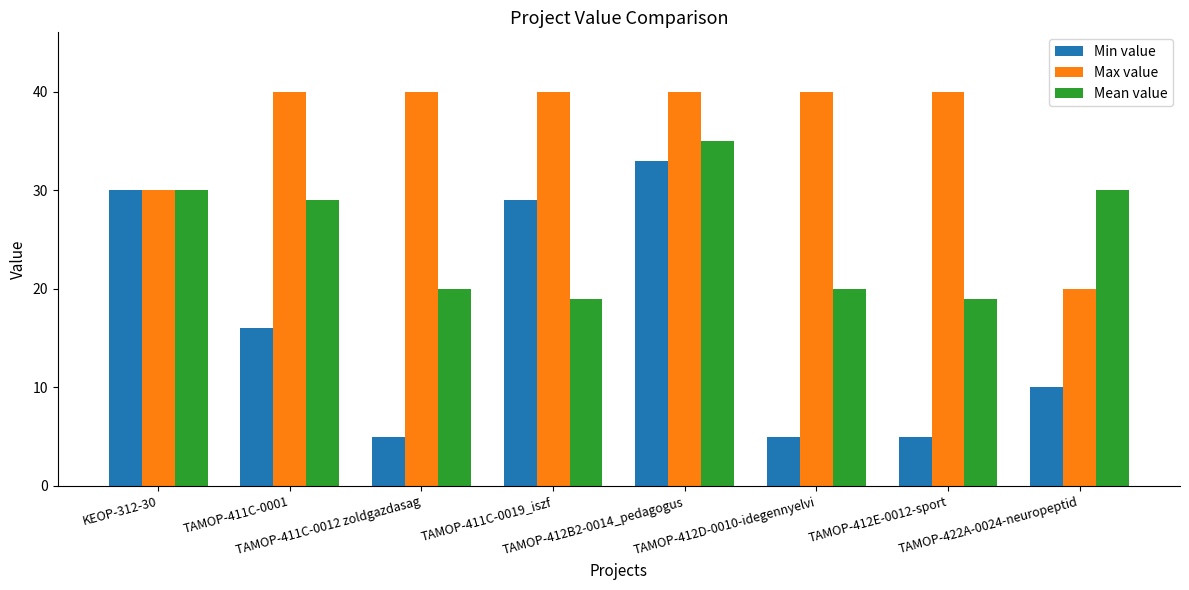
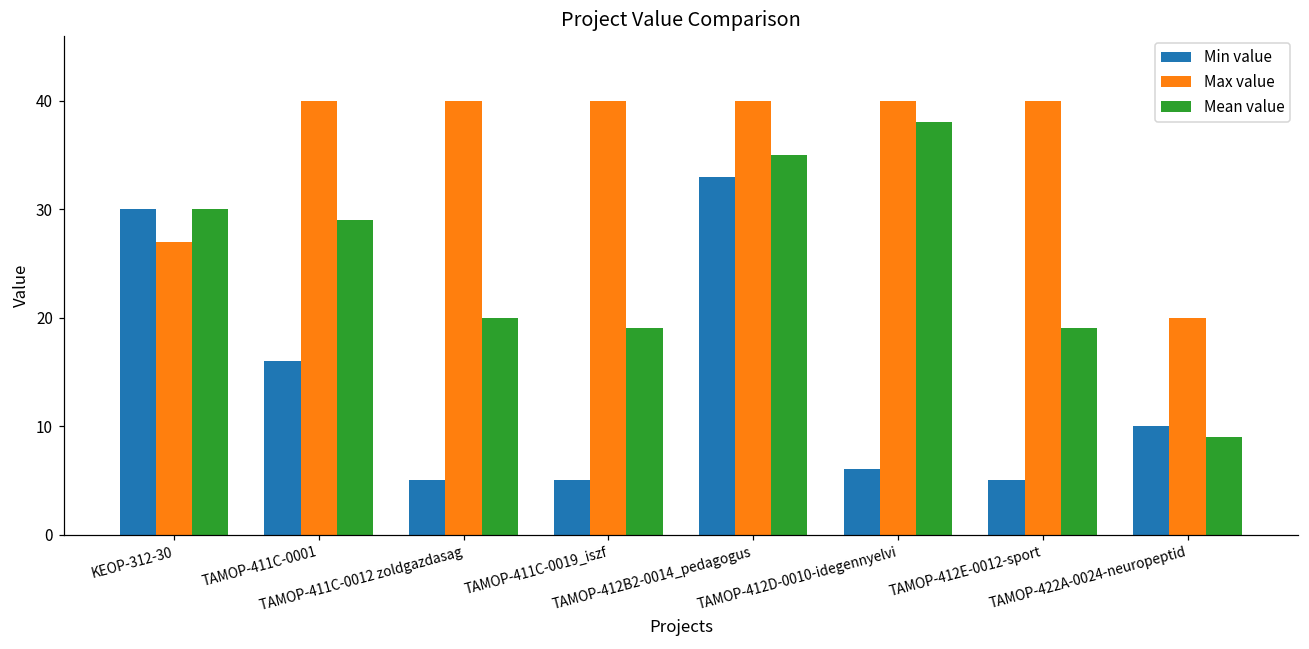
  {
    "Min value": {
      "KEOP-312-30": 30,
      "TAMOP-411C-0001": 16,
      "TAMOP-411C-0012 zoldgazdasag": 5,
-     "TAMOP-411C-0019_iszf": 29,
+     "TAMOP-411C-0019_iszf": 5,
      "TAMOP-412B2-0014_pedagogus": 33,
-     "TAMOP-412D-0010-idegennyelvi": 5,
+     "TAMOP-412D-0010-idegennyelvi": 6,
      "TAMOP-412E-0012-sport": 5,
      "TAMOP-422A-0024-neuropeptid": 10
    },
    "Max value": {
-     "KEOP-312-30": 30,
+     "KEOP-312-30": 27,
      "TAMOP-411C-0001": 40,
      "TAMOP-411C-0012 zoldgazdasag": 40,
      "TAMOP-411C-0019_iszf": 40,
      "TAMOP-412B2-0014_pedagogus": 40,
      "TAMOP-412D-0010-idegennyelvi": 40,
      "TAMOP-412E-0012-sport": 40,
      "TAMOP-422A-0024-neuropeptid": 20
    },
    "Mean value": {
      "KEOP-312-30": 30,
      "TAMOP-411C-0001": 29,
      "TAMOP-411C-0012 zoldgazdasag": 20,
      "TAMOP-411C-0019_iszf": 19,
      "TAMOP-412B2-0014_pedagogus": 35,
-     "TAMOP-412D-0010-idegennyelvi": 20,
+     "TAMOP-412D-0010-idegennyelvi": 38,
      "TAMOP-412E-0012-sport": 19,
-     "TAMOP-422A-0024-neuropeptid": 30
+     "TAMOP-422A-0024-neuropeptid": 9
    }
  }
